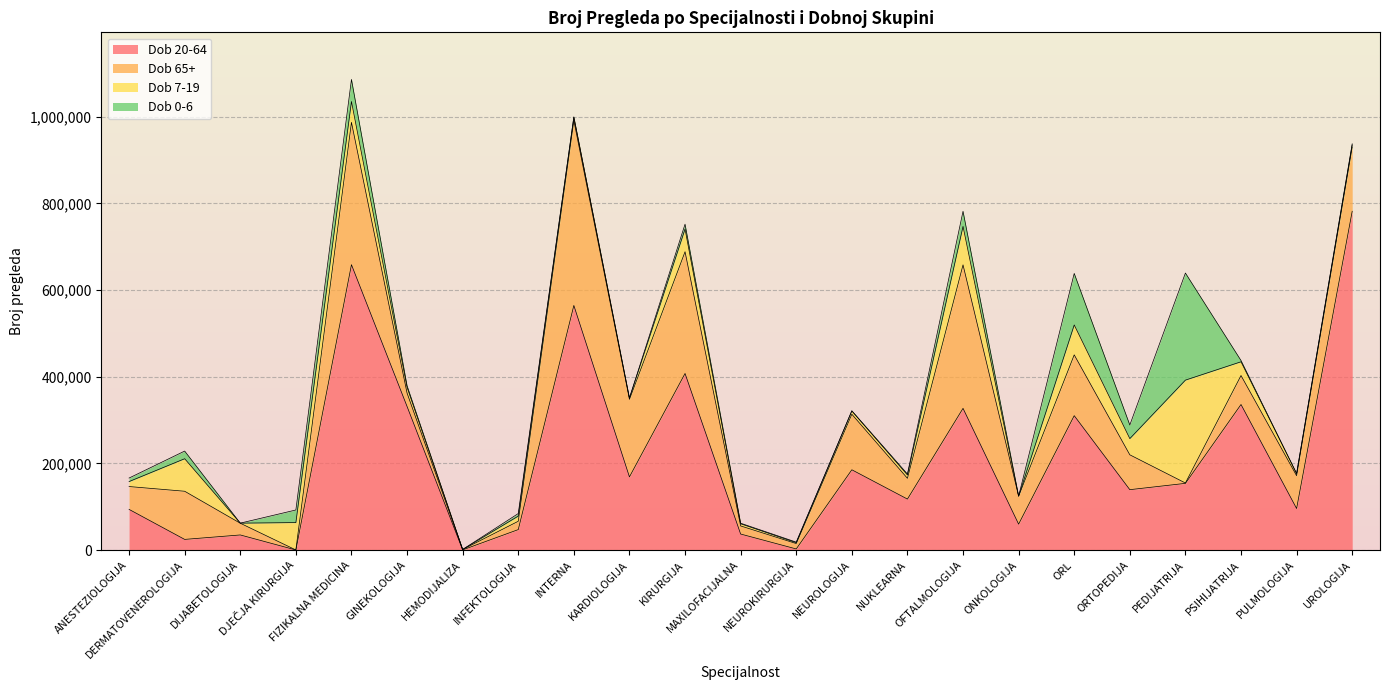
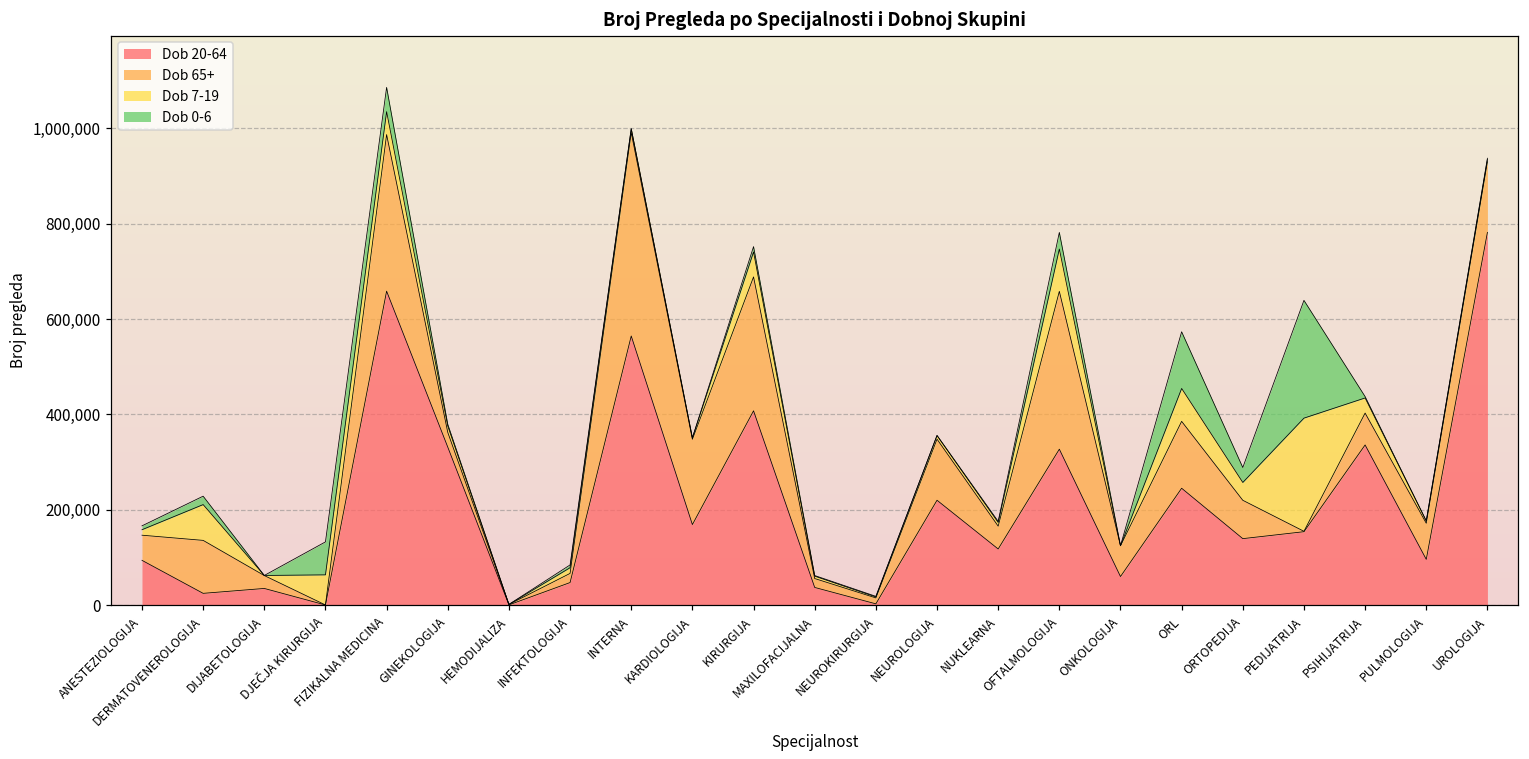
  {
    "Dob 20-64": {
      "ANESTEZIOLOGIJA": "90,000",
      "DERMATOVENEROLOGIJA": "20,000",
      "DIJABETOLOGIJA": "40,000",
      "FIZIKALNA MEDICINA": "660,000",
      "GINEKOLOGIJA": "330,000",
      "INFEKTOLOGIJA": "50,000",
      "INTERNA": "560,000",
      "KARDIOLOGIJA": "170,000",
      "KIRURGIJA": "410,000",
      "MAXILOFACIJALNA": "40,000",
      "NEUROKIRURGIJA": "0",
-     "NEUROLOGIJA": "190,000",
+     "NEUROLOGIJA": "220,000",
      "NUKLEARNA": "120,000",
      "OFTALMOLOGIJA": "330,000",
      "ONKOLOGIJA": "60,000",
-     "ORL": "310,000",
+     "ORL": "250,000",
      "ORTOPEDIJA": "140,000",
      "PSIHIJATRIJA": "340,000",
      "PULMOLOGIJA": "100,000",
      "UROLOGIJA": "780,000"
    },
    "Dob 0-6": {
      "ANESTEZIOLOGIJA": "10,000",
      "DERMATOVENEROLOGIJA": "20,000",
-     "DJEČJA KIRURGIJA": "30,000",
+     "DJEČJA KIRURGIJA": "70,000",
      "FIZIKALNA MEDICINA": "50,000",
      "KIRURGIJA": "10,000",
      "OFTALMOLOGIJA": "30,000",
      "ORL": "120,000",
      "ORTOPEDIJA": "30,000",
      "PEDIJATRIJA": "250,000"
    }
  }
